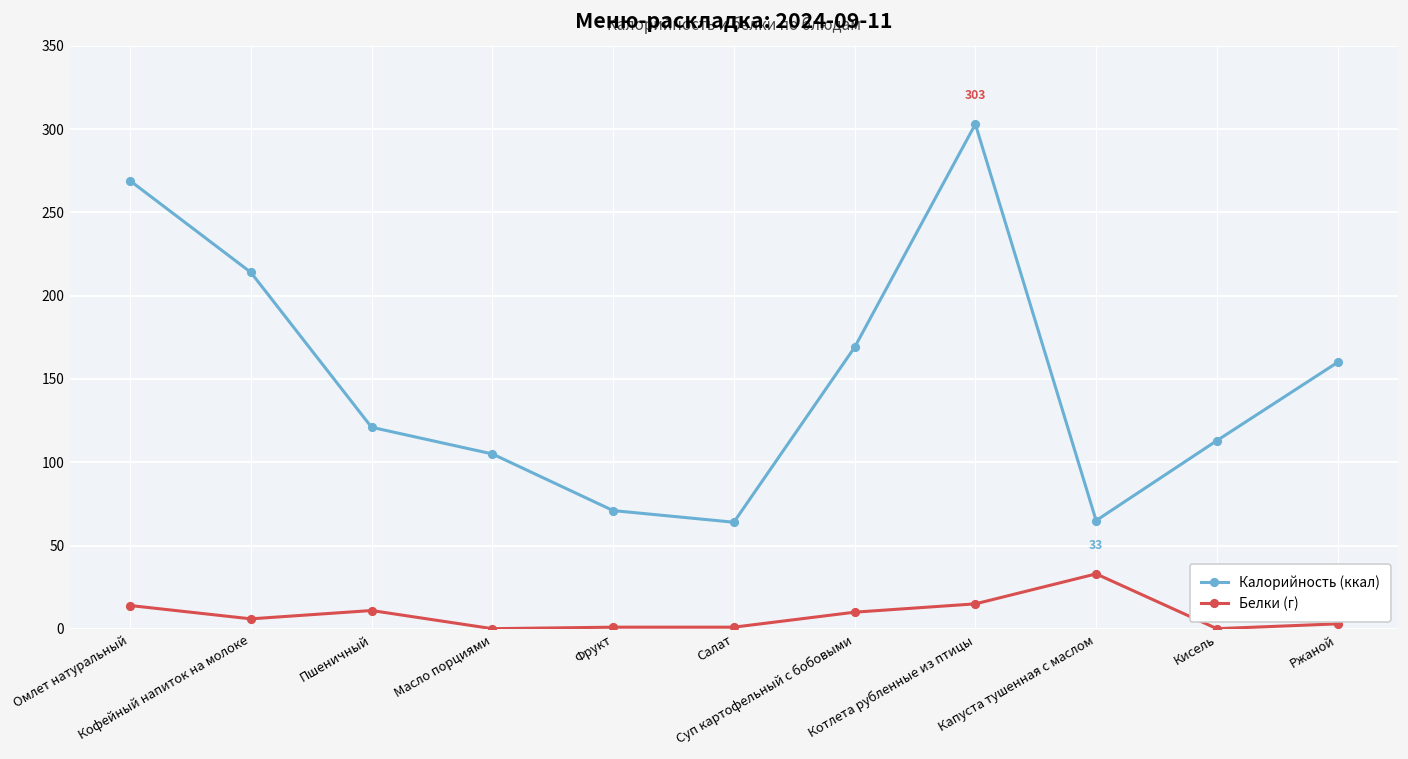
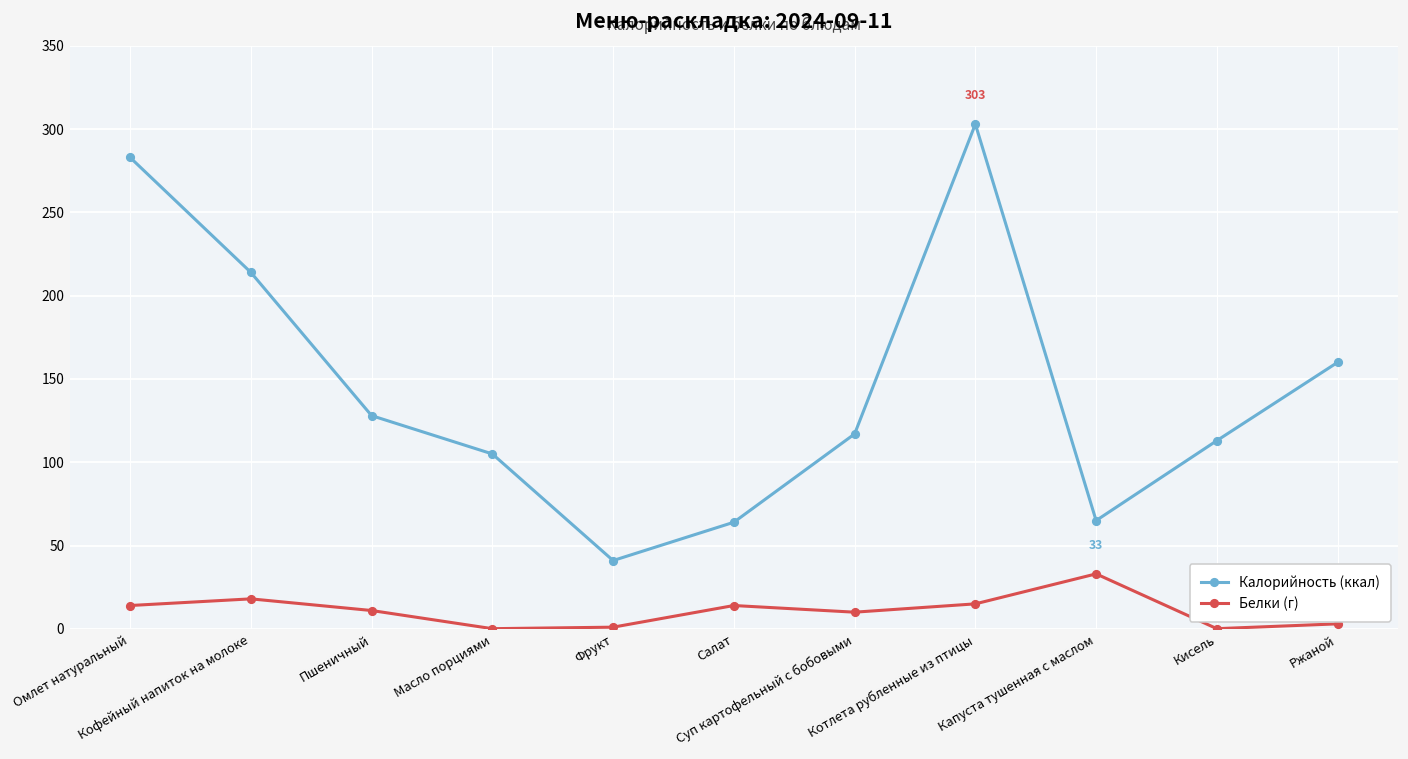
  {
    "Калорийность (ккал)": {
-     "Омлет натуральный": 269,
+     "Омлет натуральный": 283,
      "Кофейный напиток на молоке": 214,
-     "Пшеничный": 121,
+     "Пшеничный": 128,
      "Масло порциями": 105,
-     "Фрукт": 71,
+     "Фрукт": 41,
      "Салат": 64,
-     "Суп картофельный с бобовыми": 169,
+     "Суп картофельный с бобовыми": 117,
      "Кисель": 113,
      "Ржаной": 160
    },
    "Белки (г)": {
      "Омлет натуральный": 14,
-     "Кофейный напиток на молоке": 6,
+     "Кофейный напиток на молоке": 18,
      "Пшеничный": 11,
      "Масло порциями": 0,
      "Фрукт": 1,
-     "Салат": 1,
+     "Салат": 14,
      "Суп картофельный с бобовыми": 10,
      "Котлета рубленные из птицы": 15,
      "Кисель": 0,
      "Ржаной": 3
    }
  }
